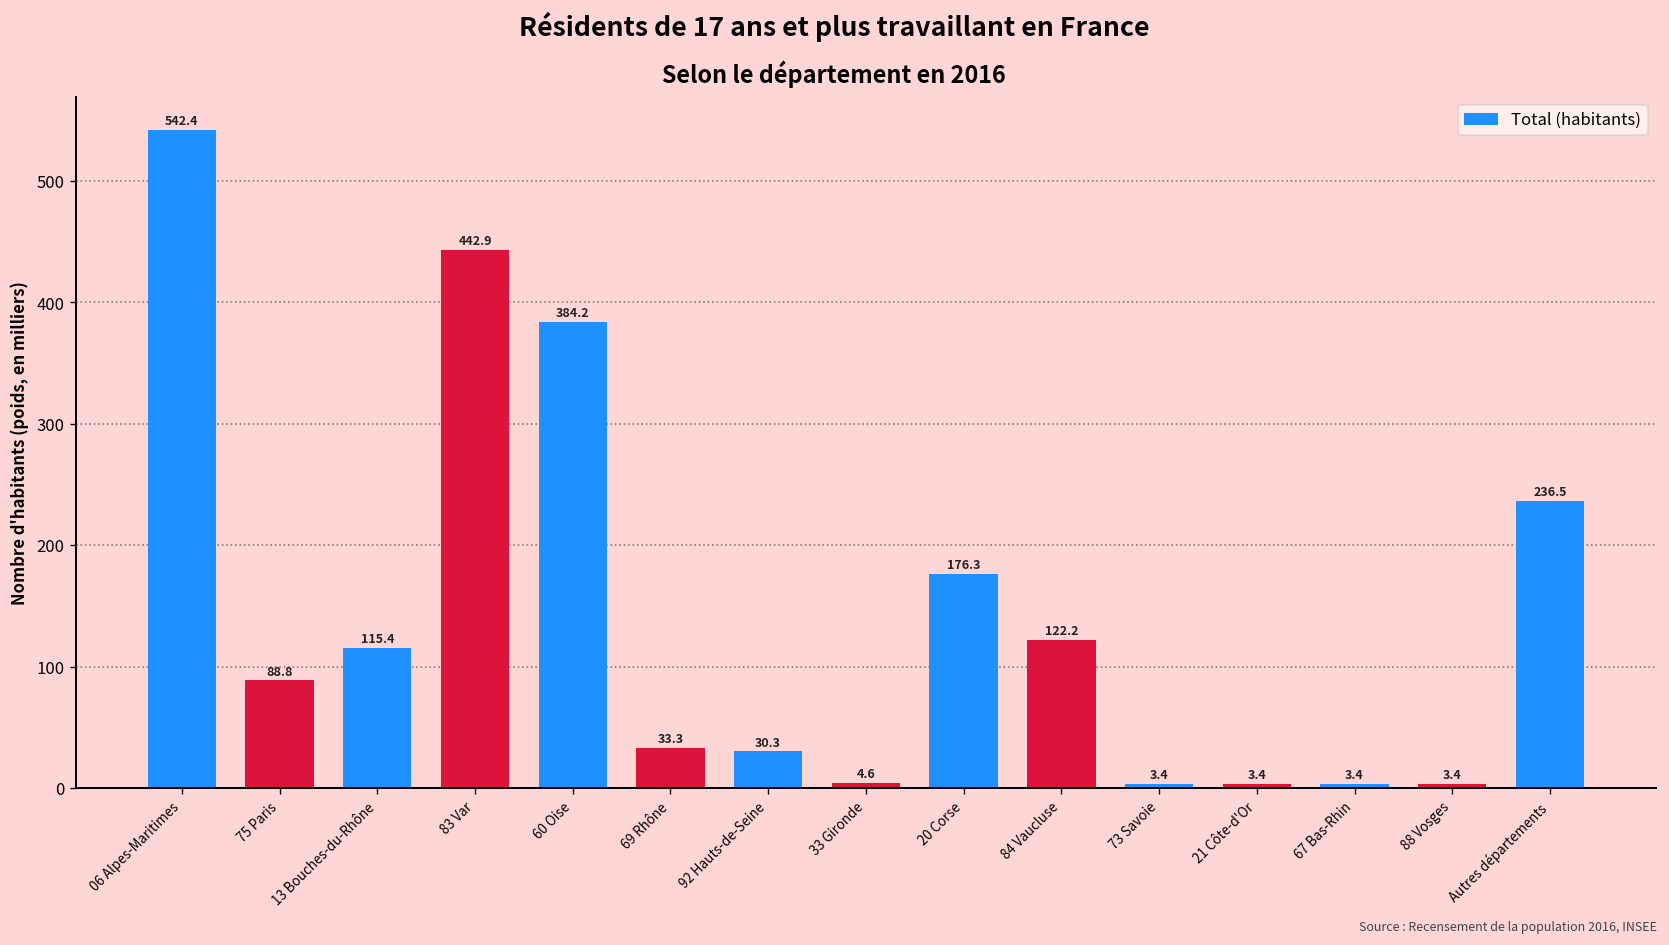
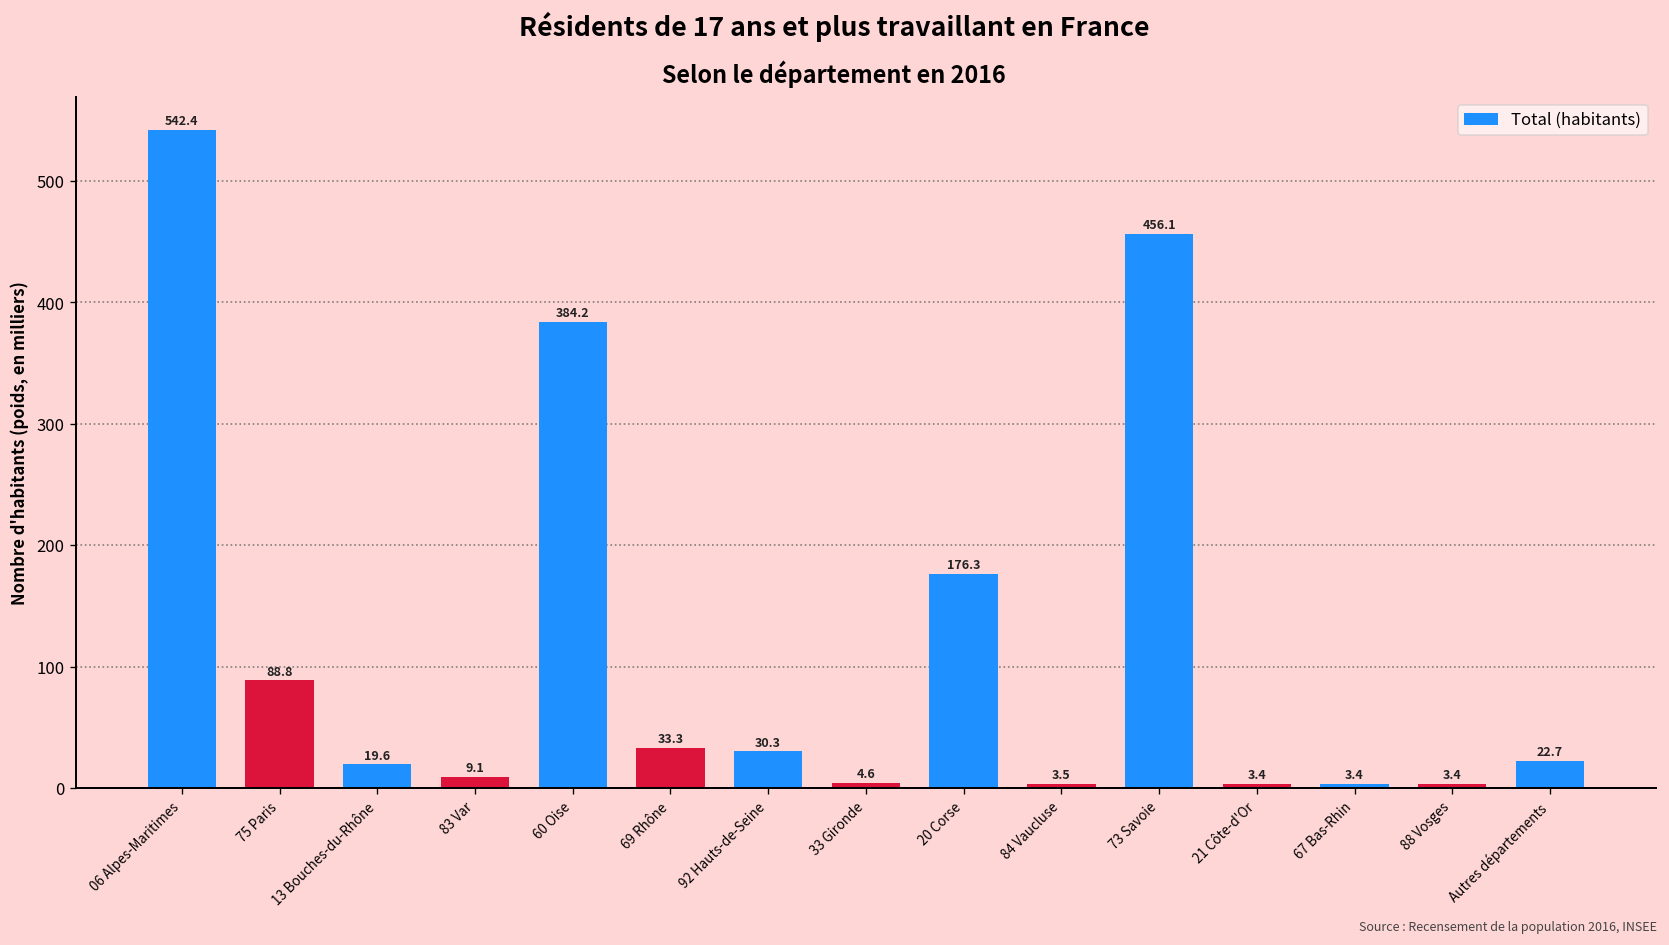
  {
    "06 Alpes-Maritimes": 542.4,
    "75 Paris": 88.8,
-   "13 Bouches-du-Rhône": 115.4,
-   "83 Var": 442.9,
+   "13 Bouches-du-Rhône": 19.6,
+   "83 Var": 9.1,
    "60 Oise": 384.2,
    "69 Rhône": 33.3,
    "92 Hauts-de-Seine": 30.3,
    "33 Gironde": 4.6,
    "20 Corse": 176.3,
-   "84 Vaucluse": 122.2,
-   "73 Savoie": 3.4,
+   "84 Vaucluse": 3.5,
+   "73 Savoie": 456.1,
    "21 Côte-d'Or": 3.4,
    "67 Bas-Rhin": 3.4,
    "88 Vosges": 3.4,
-   "Autres départements": 236.5
+   "Autres départements": 22.7
  }
